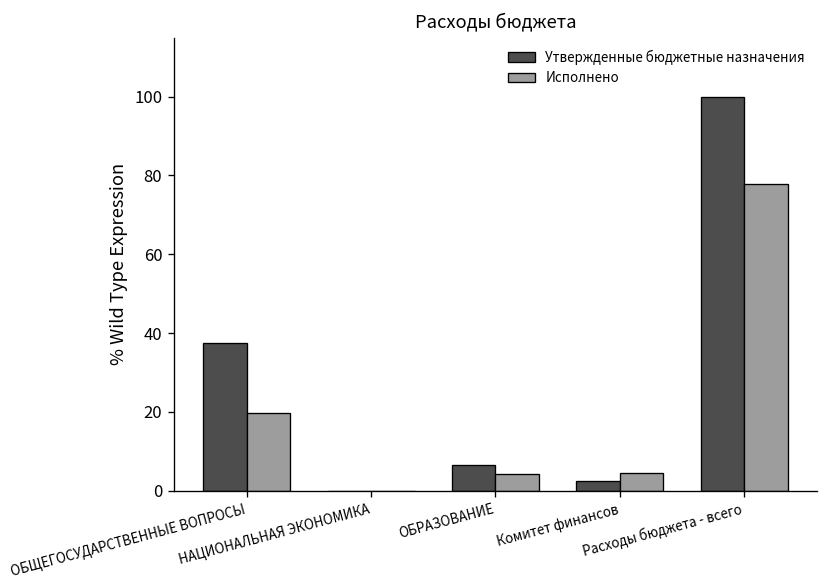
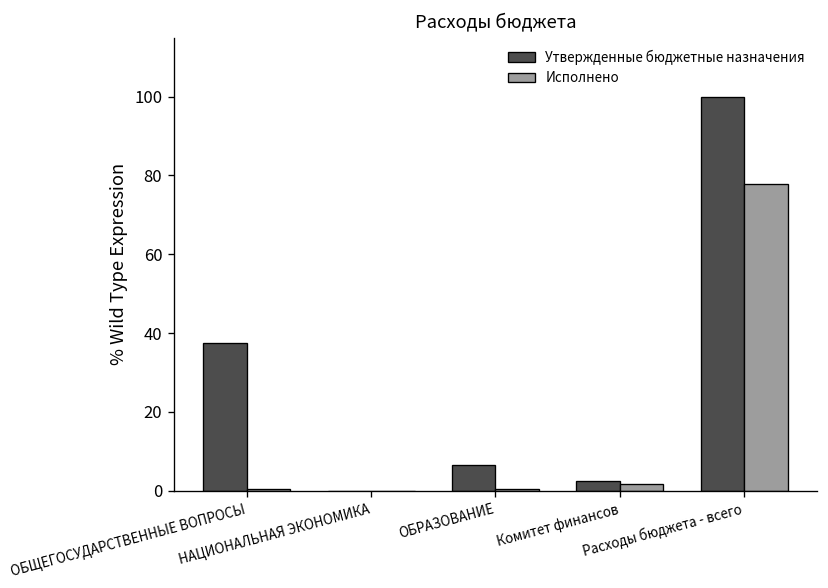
  {
    "Утвержденные бюджетные назначения": {
      "ОБЩЕГОСУДАРСТВЕННЫЕ ВОПРОСЫ": 38,
      "ОБРАЗОВАНИЕ": 7,
      "Комитет финансов": 2,
      "Расходы бюджета - всего": 100
    },
    "Исполнено": {
-     "ОБЩЕГОСУДАРСТВЕННЫЕ ВОПРОСЫ": 20,
-     "ОБРАЗОВАНИЕ": 4,
-     "Комитет финансов": 4,
+     "ОБЩЕГОСУДАРСТВЕННЫЕ ВОПРОСЫ": 0,
+     "ОБРАЗОВАНИЕ": 0,
+     "Комитет финансов": 2,
      "Расходы бюджета - всего": 78
    }
  }
